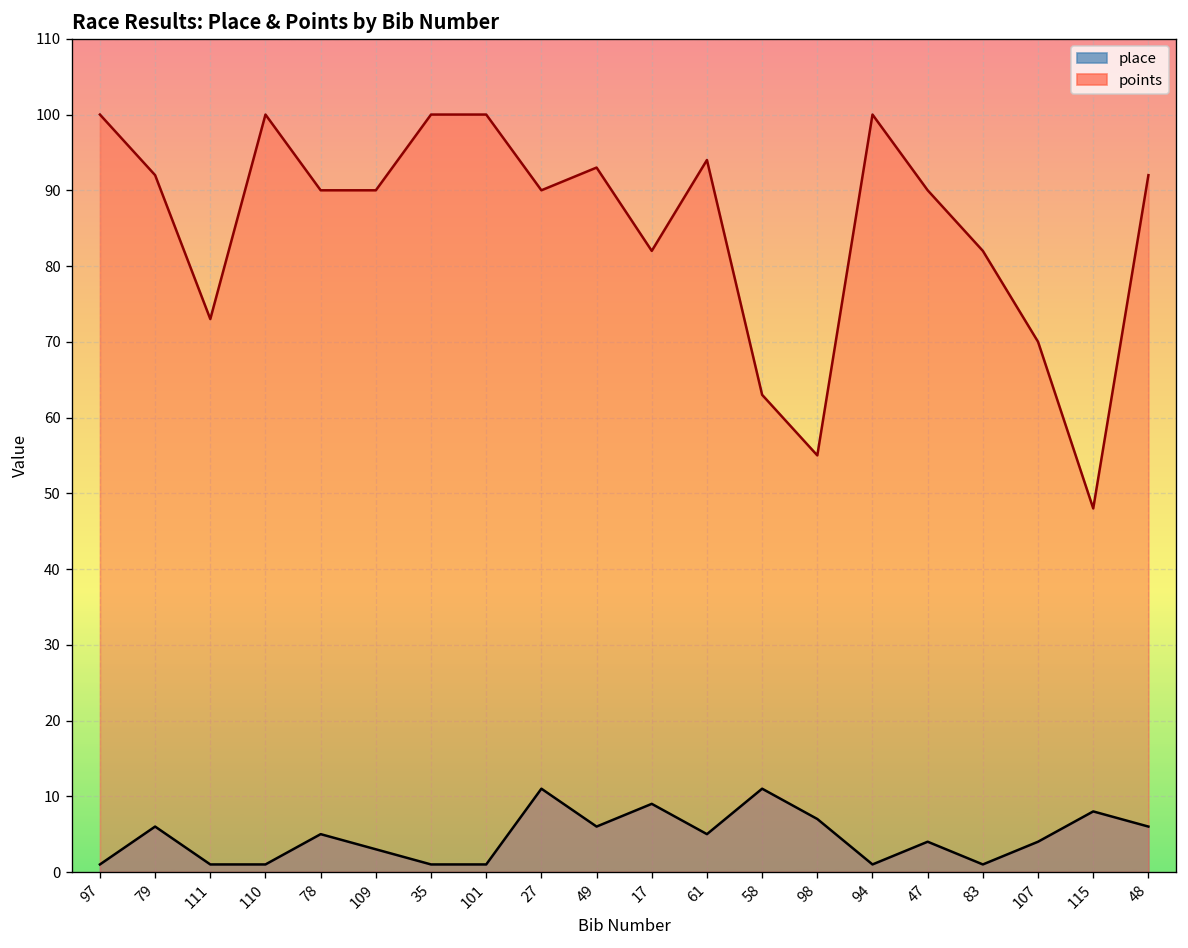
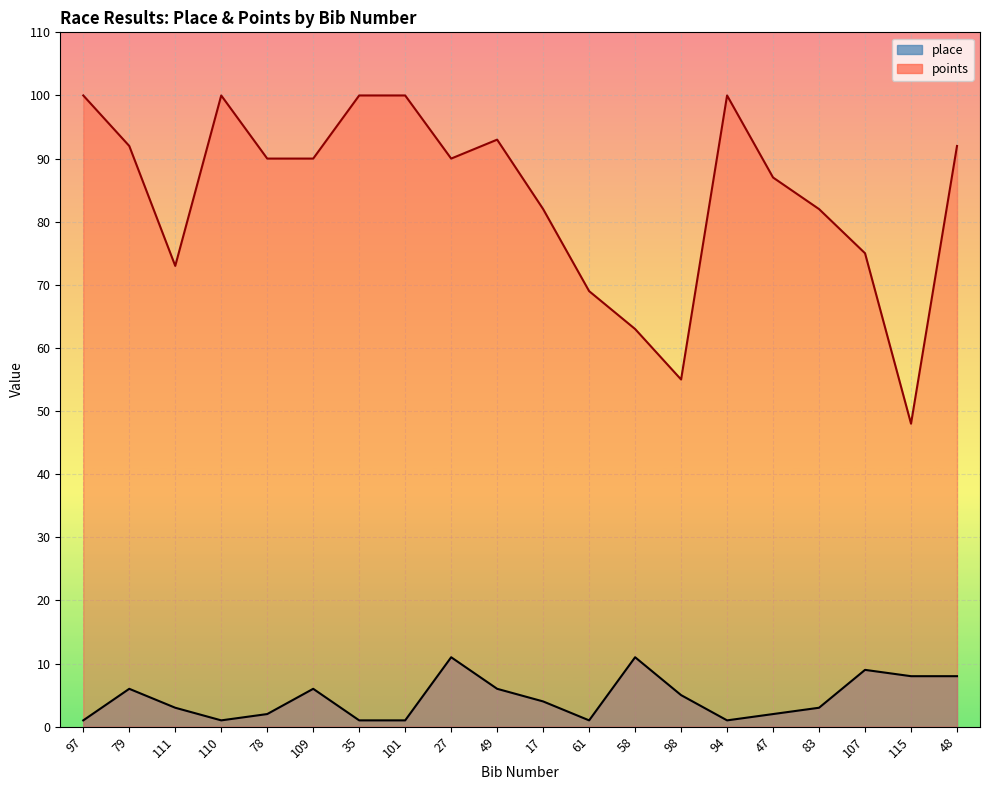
  {
    "place": {
      "97": 1,
      "79": 6,
-     "111": 1,
+     "111": 3,
      "110": 1,
-     "78": 5,
-     "109": 3,
+     "78": 2,
+     "109": 6,
      "35": 1,
      "101": 1,
      "27": 11,
      "49": 6,
-     "17": 9,
-     "61": 5,
+     "17": 4,
+     "61": 1,
      "58": 11,
-     "98": 7,
+     "98": 5,
      "94": 1,
-     "47": 4,
-     "83": 1,
-     "107": 4,
+     "47": 2,
+     "83": 3,
+     "107": 9,
      "115": 8,
-     "48": 6
+     "48": 8
    },
    "points": {
      "97": 100,
      "79": 92,
      "111": 73,
      "110": 100,
      "78": 90,
      "109": 90,
      "35": 100,
      "101": 100,
      "27": 90,
      "49": 93,
      "17": 82,
-     "61": 94,
+     "61": 69,
      "58": 63,
      "98": 55,
      "94": 100,
-     "47": 90,
+     "47": 87,
      "83": 82,
-     "107": 70,
+     "107": 75,
      "115": 48,
      "48": 92
    }
  }
